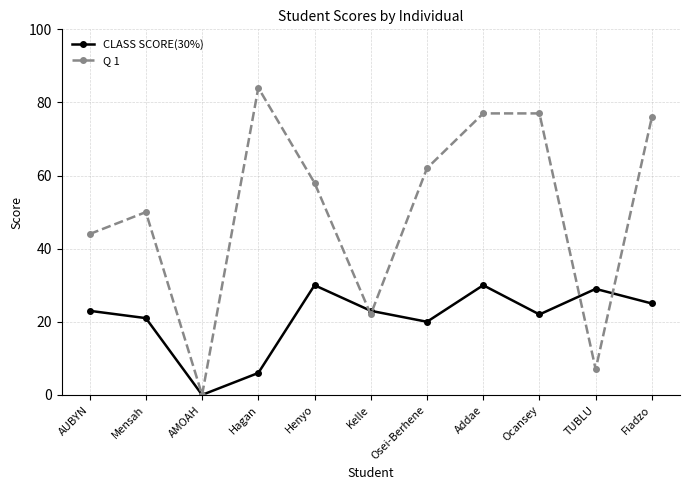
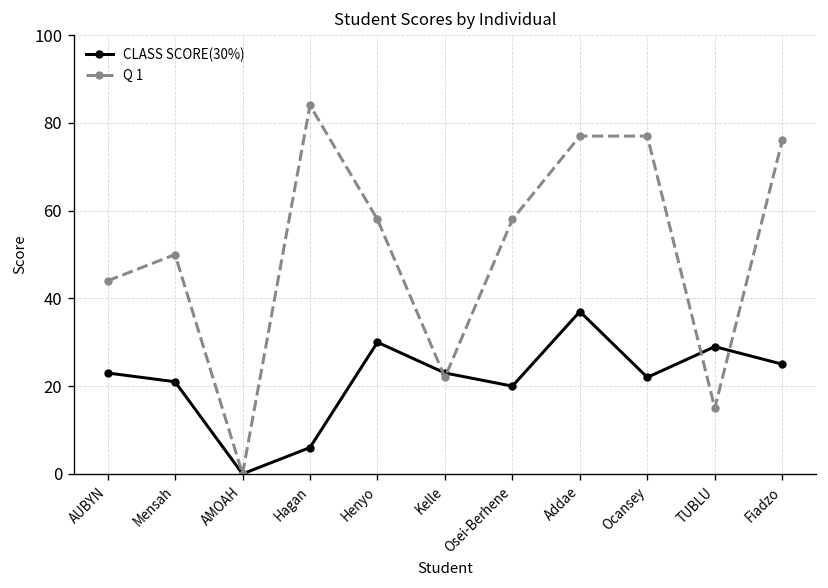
  {
    "CLASS SCORE(30%)": {
      "AUBYN": 23,
      "Mensah": 21,
      "Hagan": 6,
      "Henyo": 30,
      "Kelle": 23,
      "Osei-Berhene": 20,
-     "Addae": 30,
+     "Addae": 37,
      "Ocansey": 22,
      "TUBLU": 29,
      "Fiadzo": 25
    },
    "Q 1": {
      "AUBYN": 44,
      "Mensah": 50,
      "Hagan": 84,
      "Henyo": 58,
      "Kelle": 22,
-     "Osei-Berhene": 62,
+     "Osei-Berhene": 58,
      "Addae": 77,
      "Ocansey": 77,
-     "TUBLU": 7,
+     "TUBLU": 15,
      "Fiadzo": 76
    }
  }
